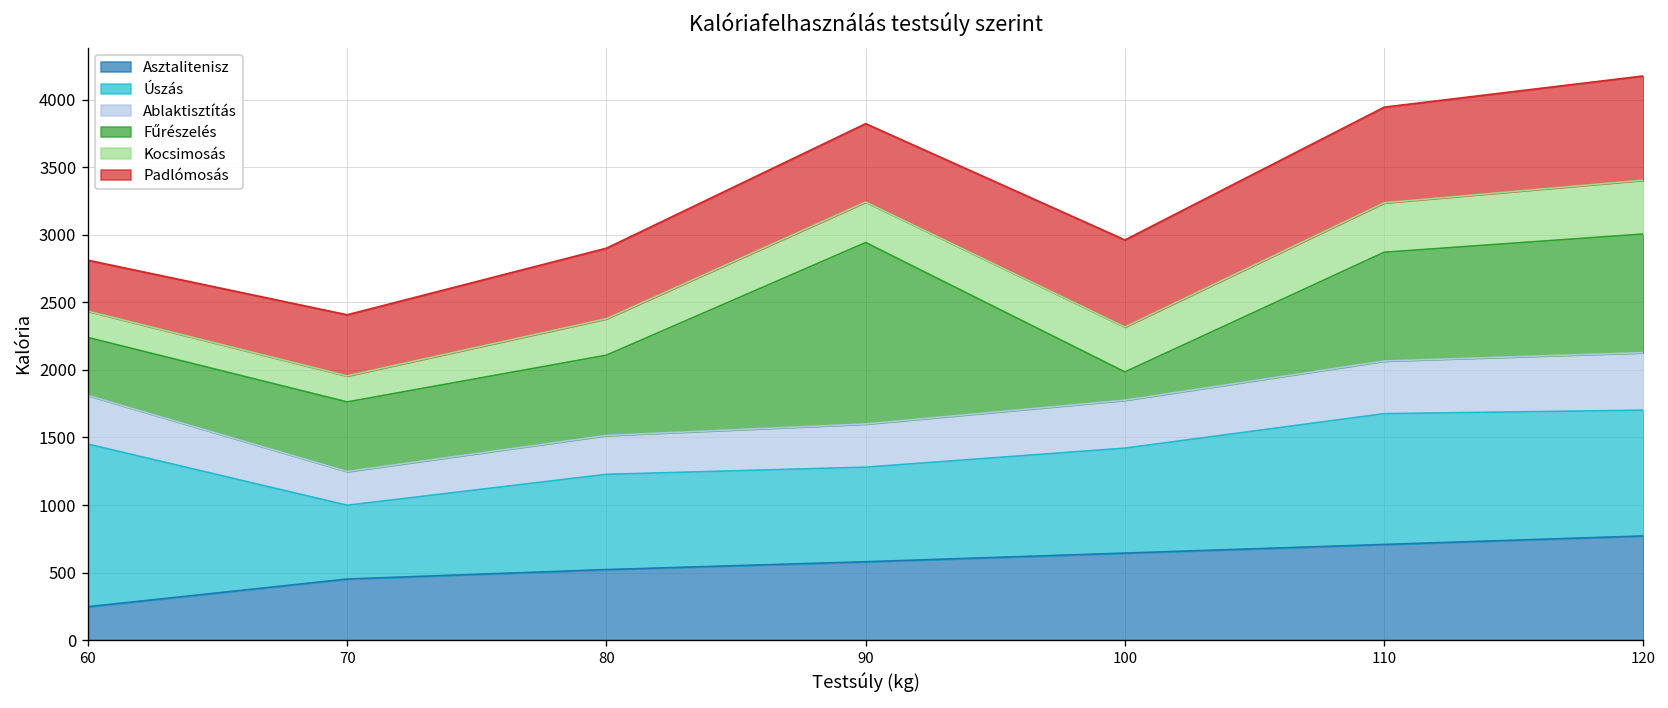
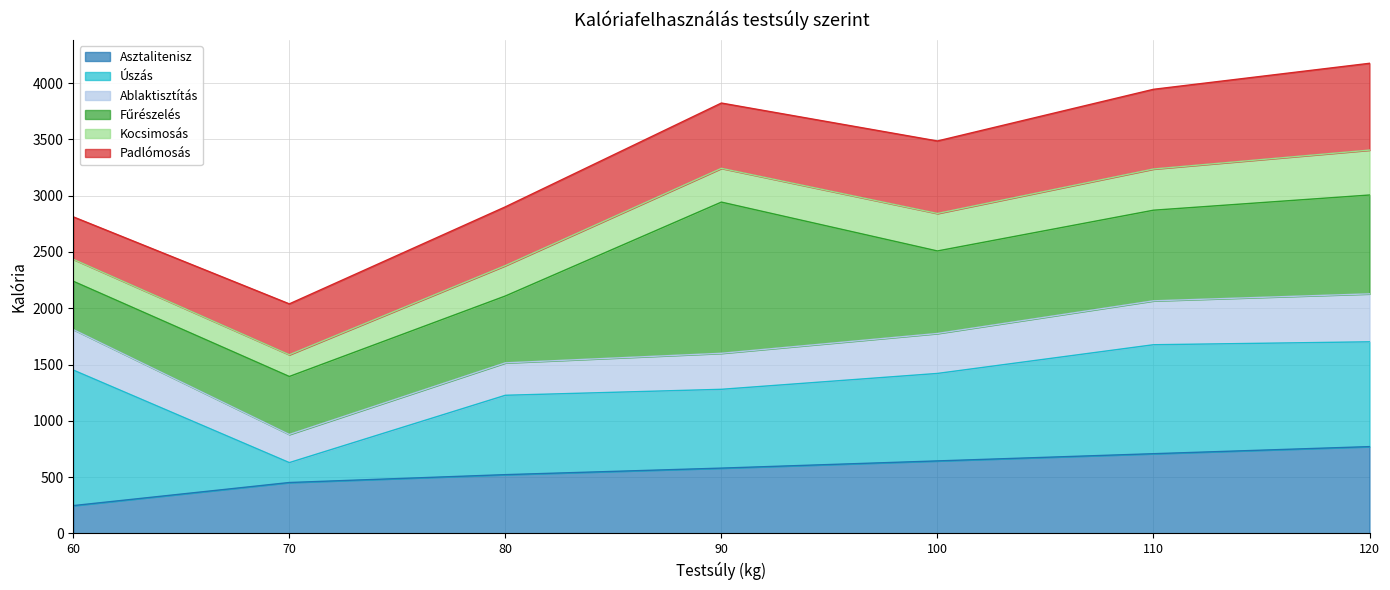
  {
    "Asztalitenisz": {
      "60": 250,
      "70": 450,
      "80": 520,
      "90": 580,
      "100": 640,
      "110": 710,
      "120": 770
    },
    "Úszás": {
      "60": 1200,
-     "70": 550,
+     "70": 180,
      "80": 710,
      "90": 700,
      "100": 780,
      "110": 970,
      "120": 930
    },
    "Ablaktisztítás": {
      "60": 360,
      "70": 250,
      "80": 290,
      "90": 320,
      "100": 360,
      "110": 390,
      "120": 430
    },
    "Fűrészelés": {
      "60": 430,
      "70": 520,
      "80": 590,
      "90": 1340,
-     "100": 210,
+     "100": 730,
      "110": 810,
      "120": 880
    },
    "Kocsimosás": {
      "60": 200,
      "70": 190,
      "80": 270,
      "90": 300,
      "100": 330,
      "110": 370,
      "120": 400
    },
    "Padlómosás": {
      "60": 380,
      "70": 450,
      "80": 520,
      "90": 580,
      "100": 640,
      "110": 710,
      "120": 770
    }
  }
